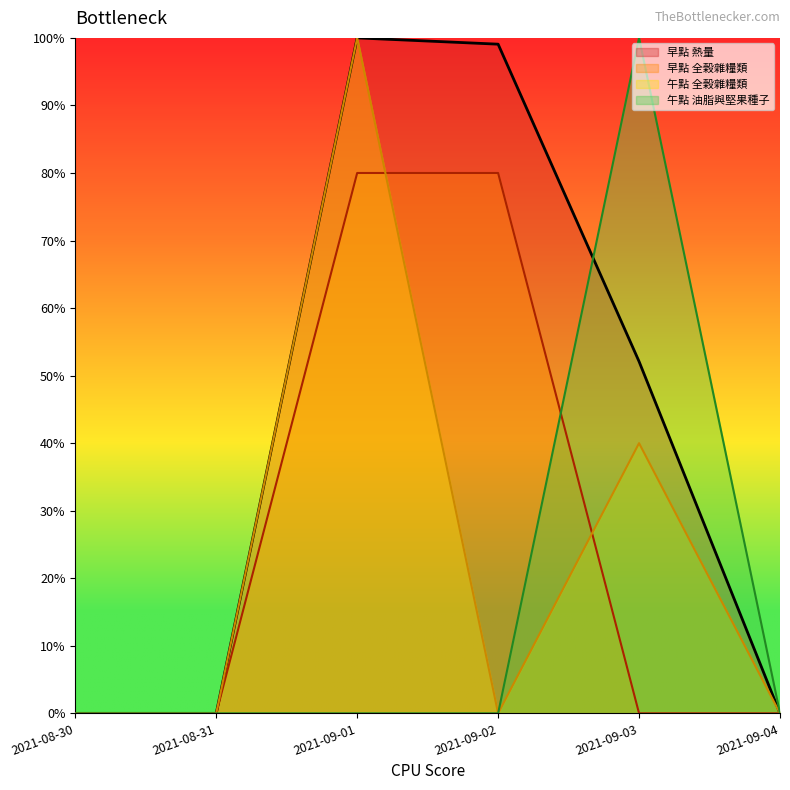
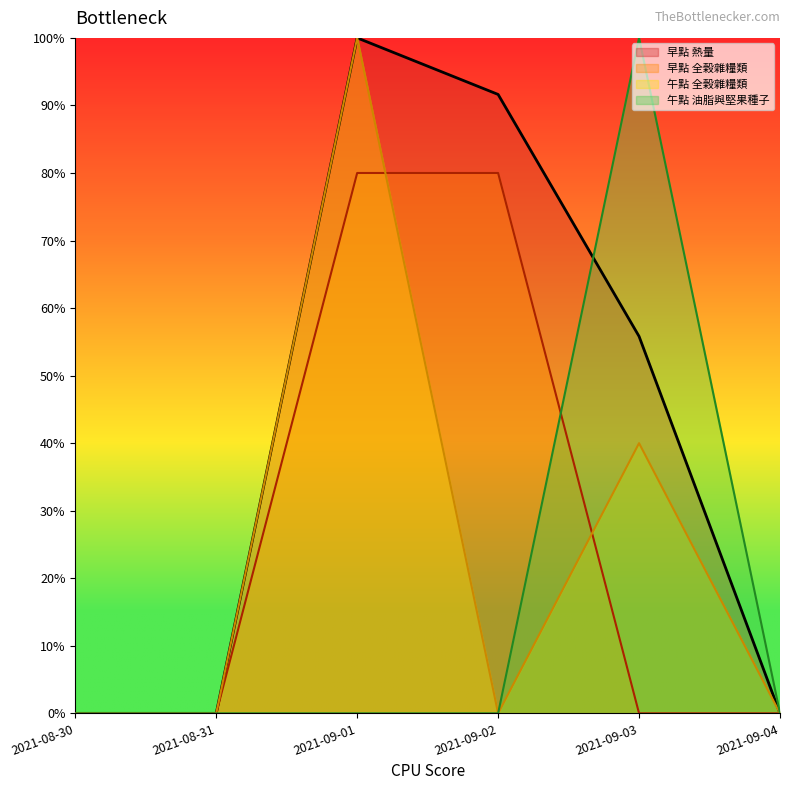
  {
    "早點 熱量": {
-     "2021-09-02": "99%",
-     "2021-09-03": "52%"
+     "2021-09-02": "92%",
+     "2021-09-03": "56%"
    },
    "午點 油脂與堅果種子": {
      "2021-09-01": "0%",
      "2021-09-03": "100%"
    }
  }
